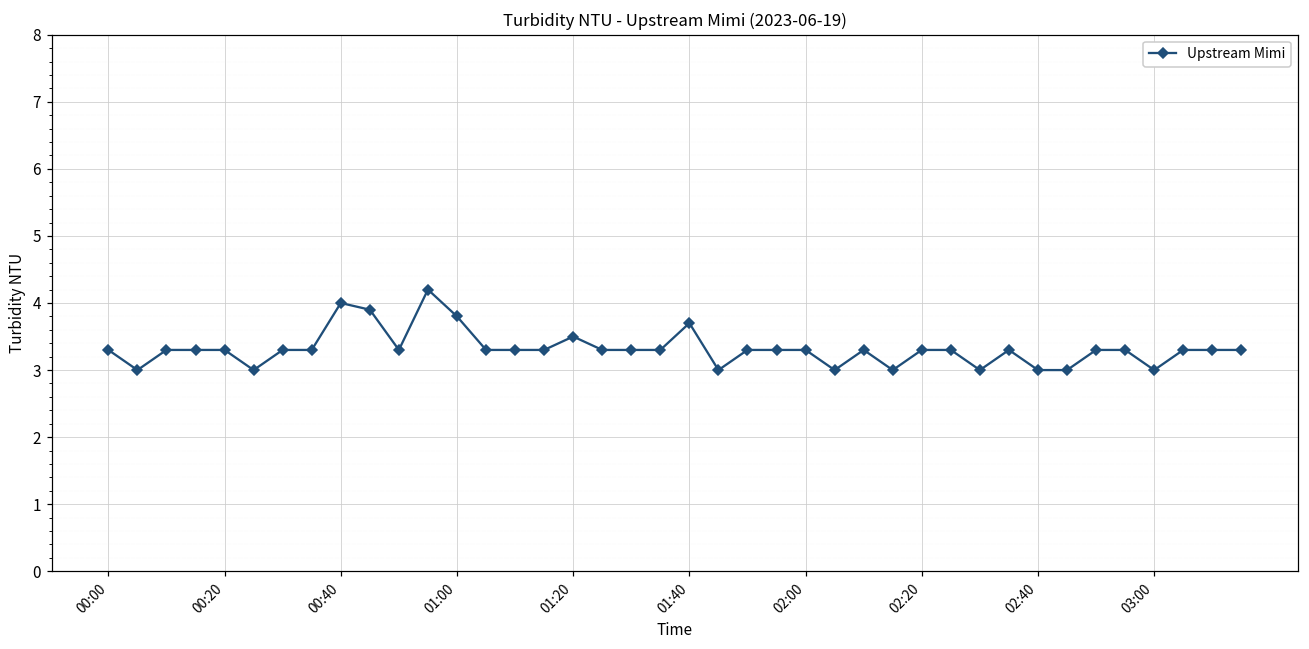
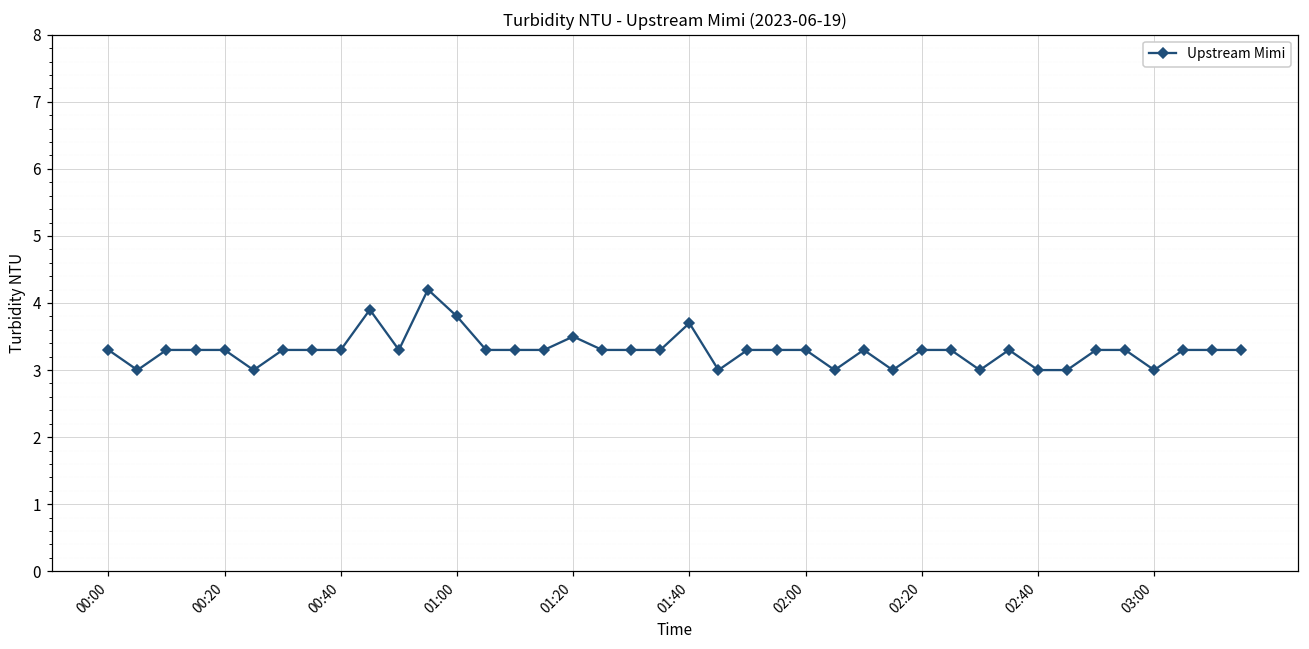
  {
    "00:00": 3.3,
    "00:20": 3.3,
-   "00:40": 4.0,
+   "00:40": 3.3,
    "01:00": 3.8,
    "01:20": 3.5,
    "01:40": 3.7,
    "02:00": 3.3,
    "02:20": 3.3,
    "02:40": 3.0,
    "03:00": 3.0
  }
